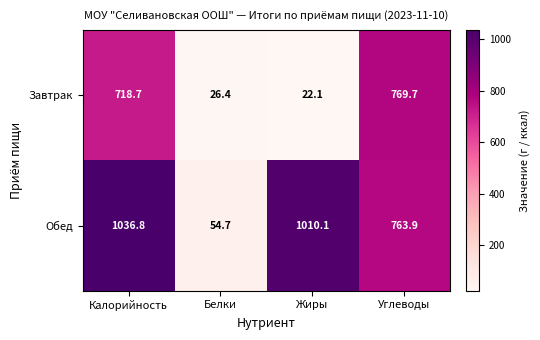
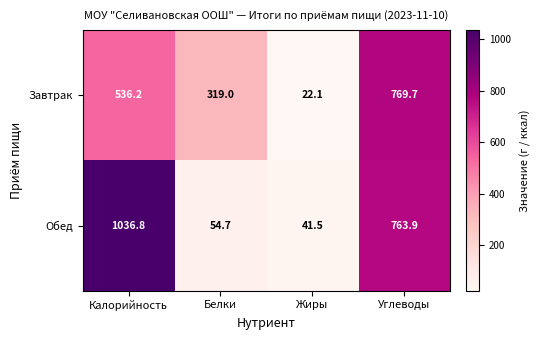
  {
    "Завтрак": {
-     "Калорийность": 718.7,
-     "Белки": 26.4,
+     "Калорийность": 536.2,
+     "Белки": 319.0,
      "Жиры": 22.1,
      "Углеводы": 769.7
    },
    "Обед": {
      "Калорийность": 1036.8,
      "Белки": 54.7,
-     "Жиры": 1010.1,
+     "Жиры": 41.5,
      "Углеводы": 763.9
    }
  }
